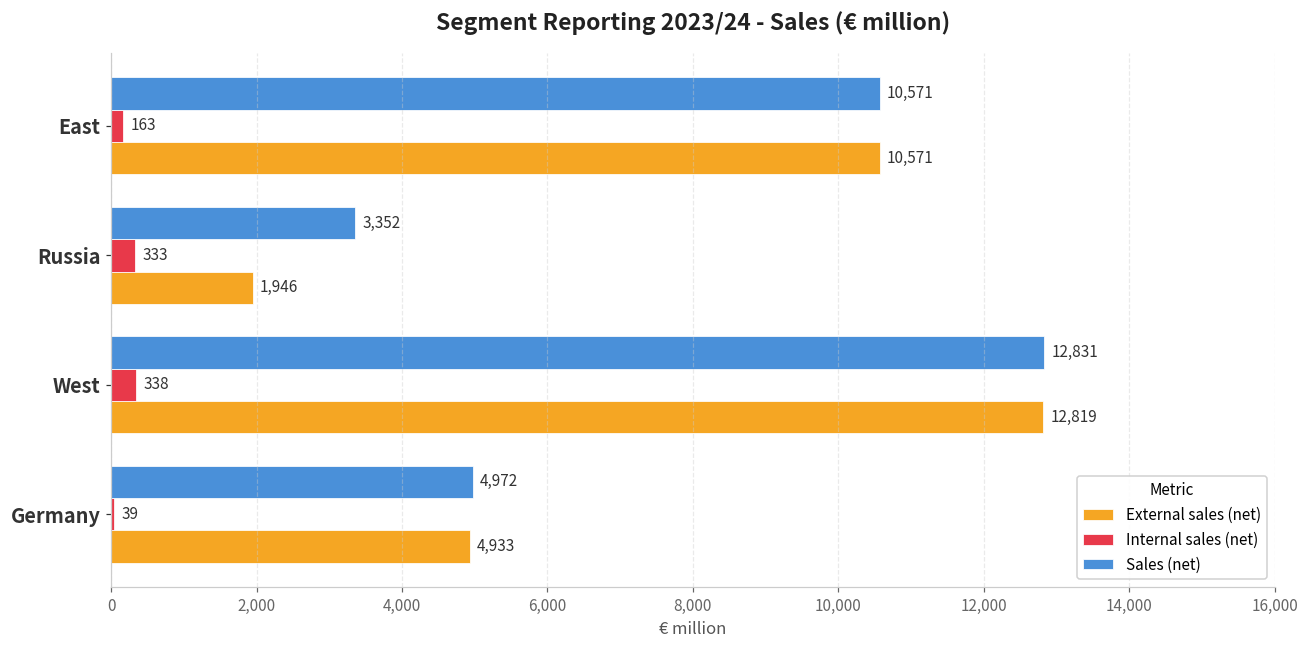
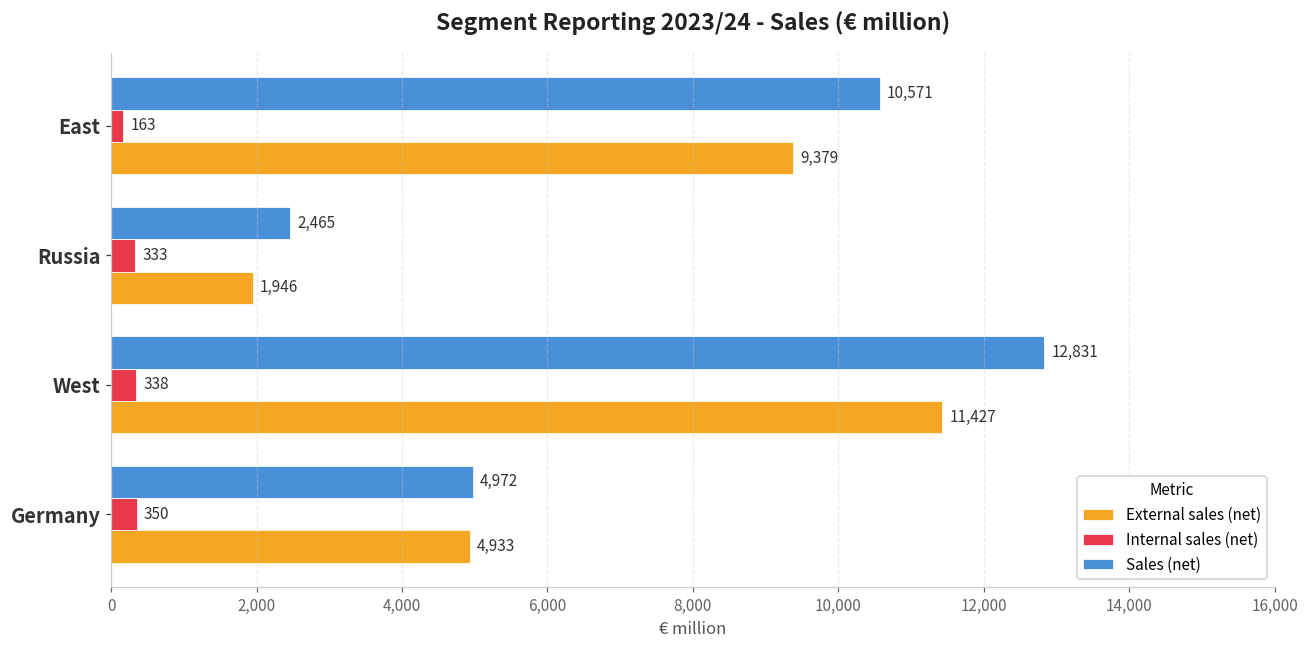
  {
    "External sales (net)": {
-     "East": "10,571",
+     "East": "9,379",
      "Russia": "1,946",
-     "West": "12,819",
+     "West": "11,427",
      "Germany": "4,933"
    },
    "Internal sales (net)": {
      "East": "163",
      "Russia": "333",
      "West": "338",
-     "Germany": "39"
+     "Germany": "350"
    },
    "Sales (net)": {
      "East": "10,571",
-     "Russia": "3,352",
+     "Russia": "2,465",
      "West": "12,831",
      "Germany": "4,972"
    }
  }
